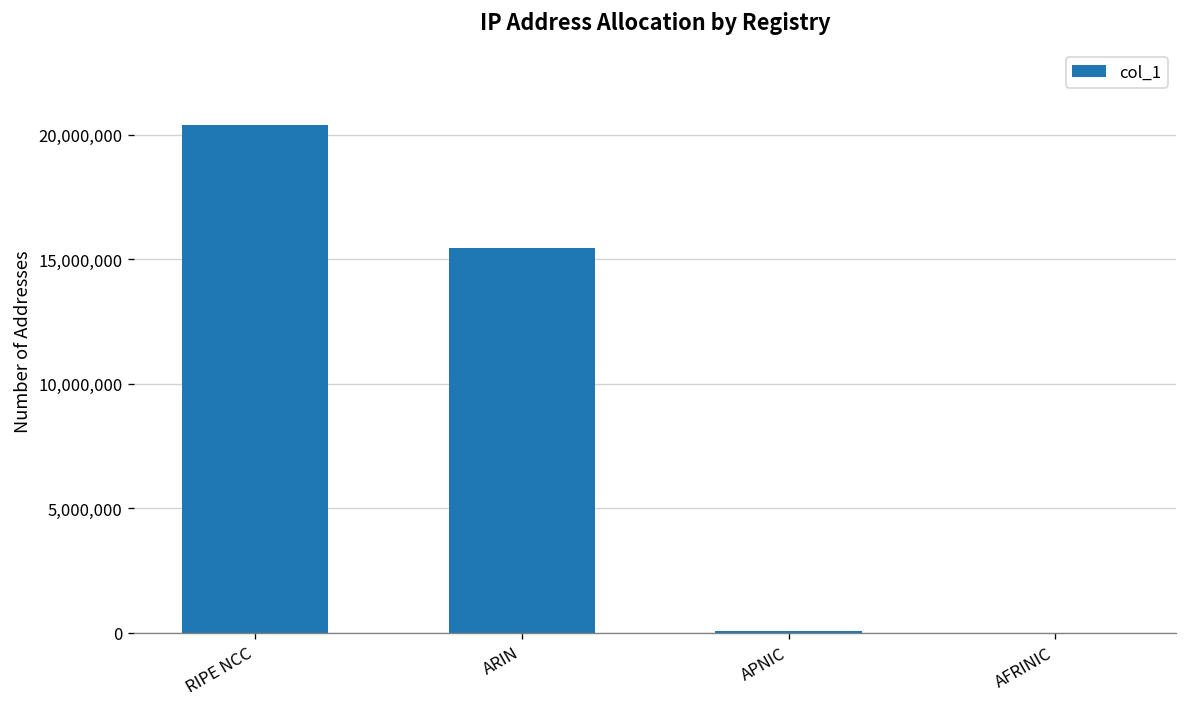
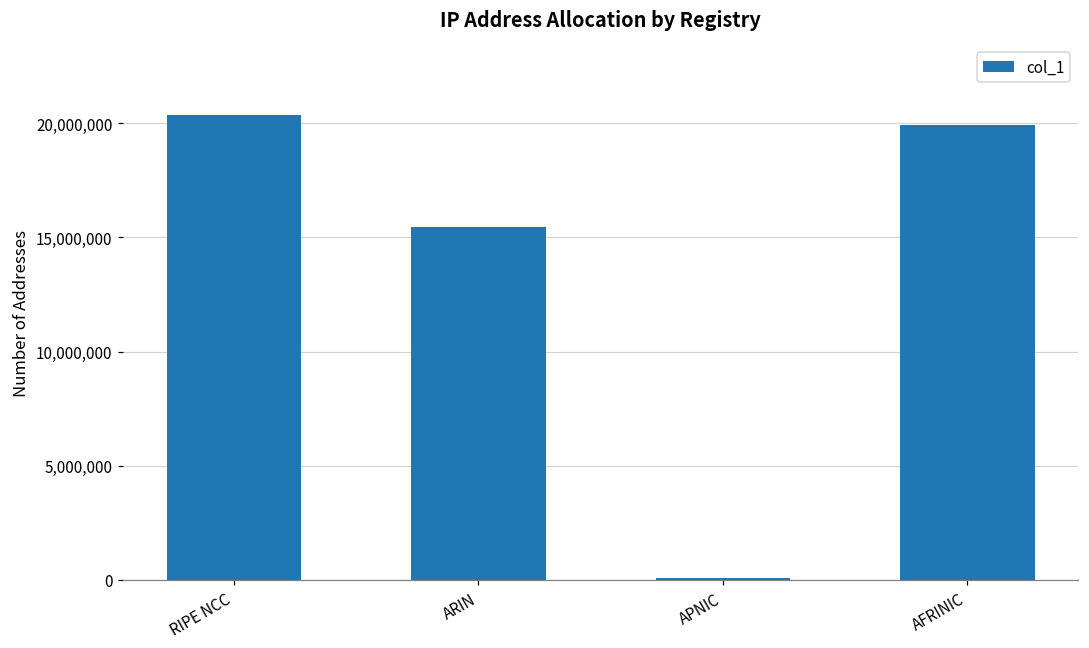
  {
    "RIPE NCC": "20,400,000",
    "ARIN": "15,500,000",
-   "AFRINIC": "0"
+   "AFRINIC": "19,900,000"
  }
